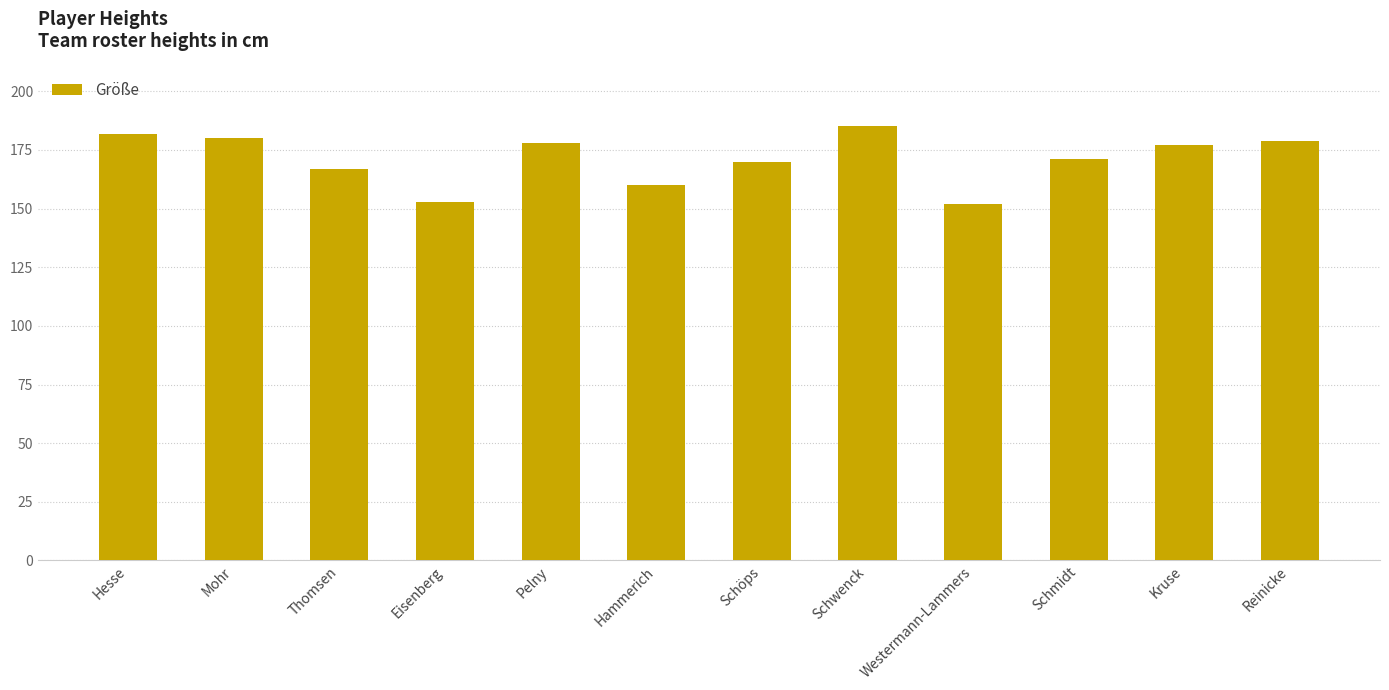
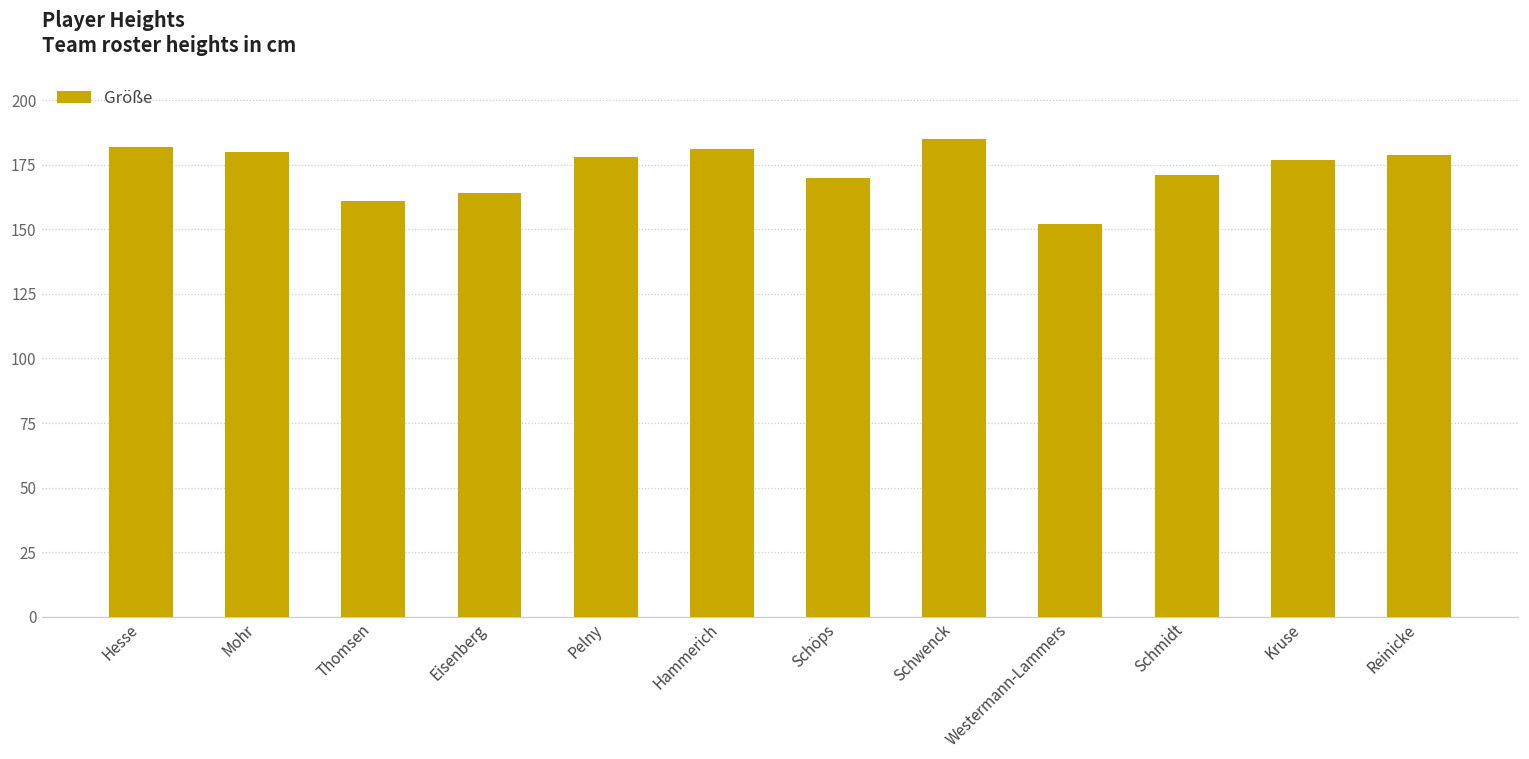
  {
    "Hesse": 182,
    "Mohr": 180,
-   "Thomsen": 167,
-   "Eisenberg": 153,
+   "Thomsen": 161,
+   "Eisenberg": 164,
    "Pelny": 178,
-   "Hammerich": 160,
+   "Hammerich": 181,
    "Schöps": 170,
    "Schwenck": 185,
    "Westermann-Lammers": 152,
    "Schmidt": 171,
    "Kruse": 177,
    "Reinicke": 179
  }
